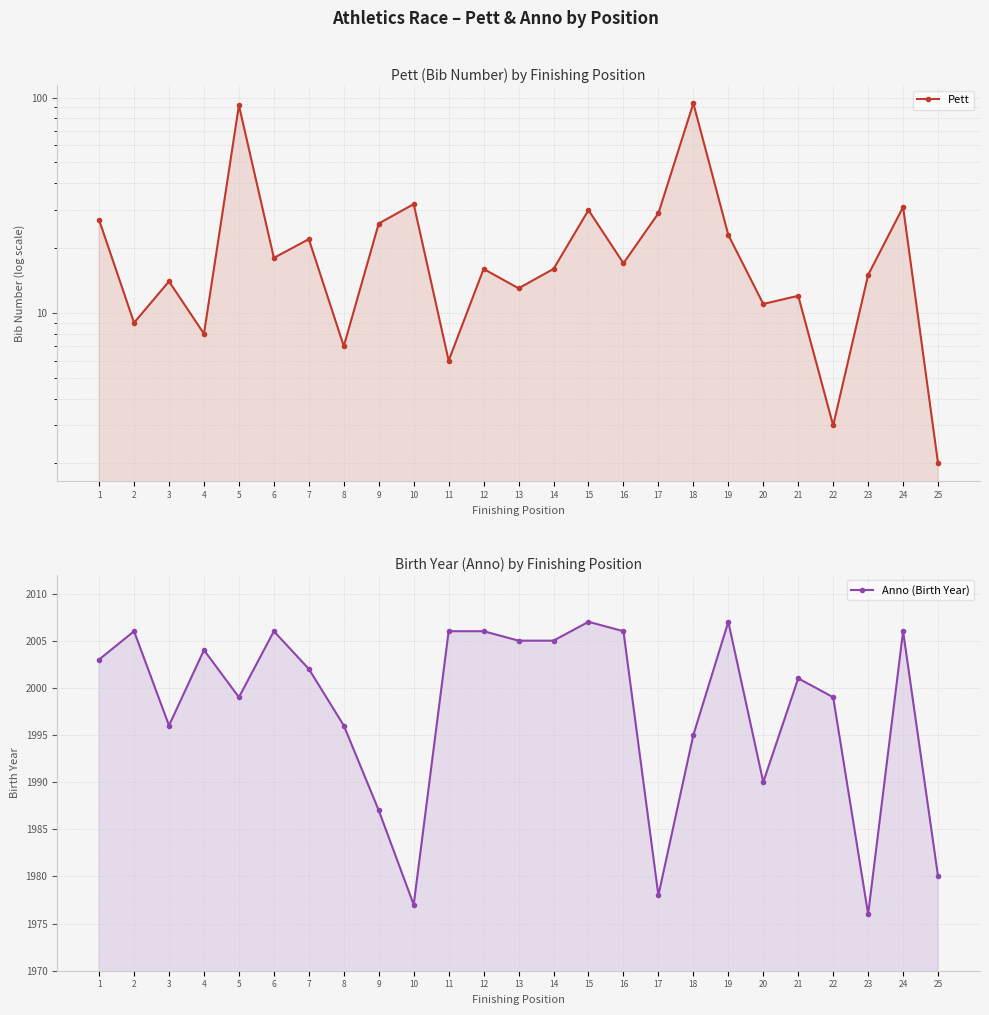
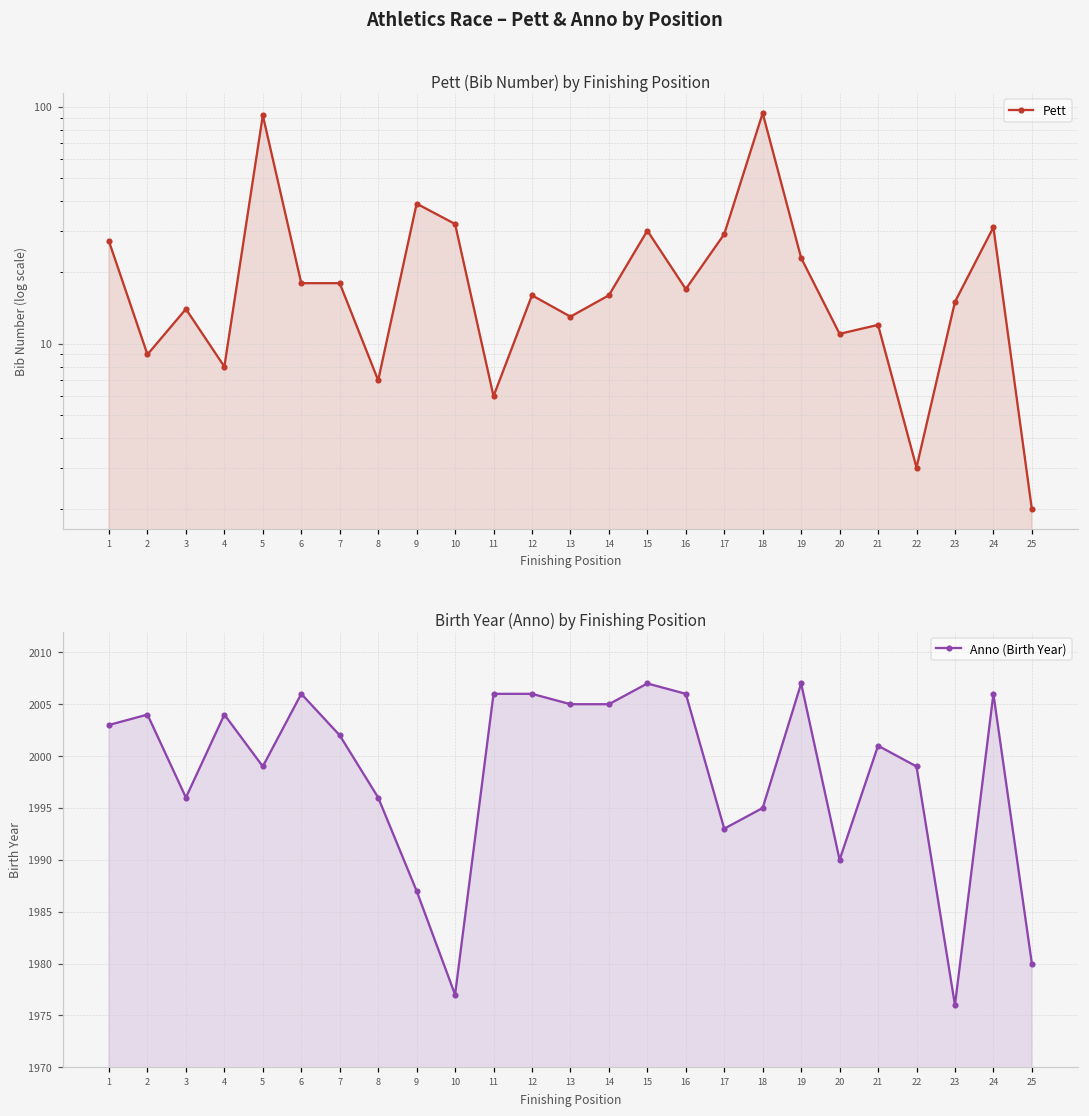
  {
    "Pett (Bib Number) by Finishing Position": {
      "1": 27,
      "2": 9,
      "3": 14,
      "4": 8,
      "5": 92,
      "6": 18,
-     "7": 22,
+     "7": 18,
      "8": 7,
-     "9": 26,
+     "9": 39,
      "10": 32,
      "11": 6,
      "12": 16,
      "13": 13,
      "14": 16,
      "15": 30,
      "16": 17,
      "17": 29,
      "18": 90,
      "19": 23,
      "20": 11,
      "21": 12,
      "22": 3,
      "23": 15,
      "24": 31,
      "25": 2
    },
    "Birth Year (Anno) by Finishing Position": {
      "1": 2003,
-     "2": 2006,
+     "2": 2004,
      "3": 1996,
      "4": 2004,
      "5": 1999,
      "6": 2006,
      "7": 2002,
      "8": 1996,
      "9": 1987,
      "10": 1977,
      "11": 2006,
      "12": 2006,
      "13": 2005,
      "14": 2005,
      "15": 2007,
      "16": 2006,
-     "17": 1978,
+     "17": 1993,
      "18": 1995,
      "19": 2007,
      "20": 1990,
      "21": 2001,
      "22": 1999,
      "23": 1976,
      "24": 2006,
      "25": 1980
    }
  }
